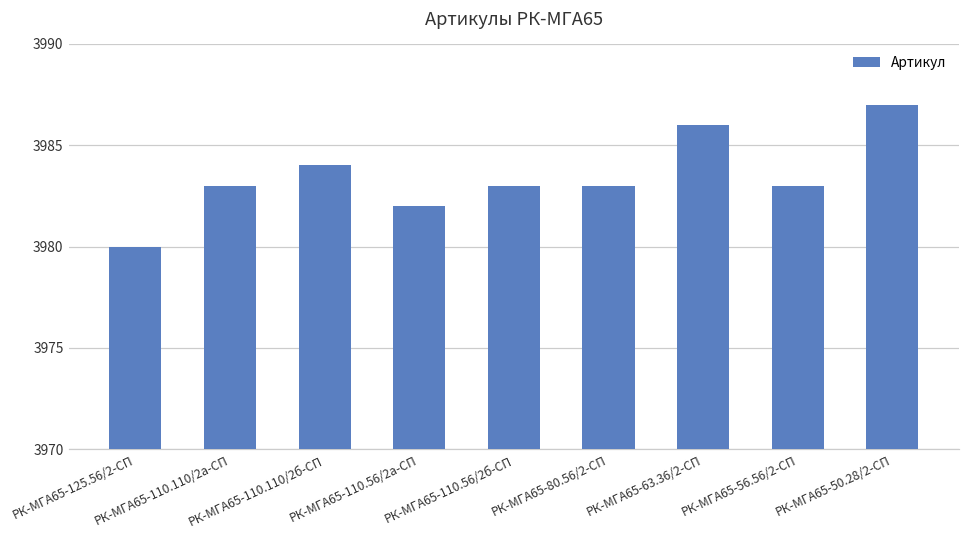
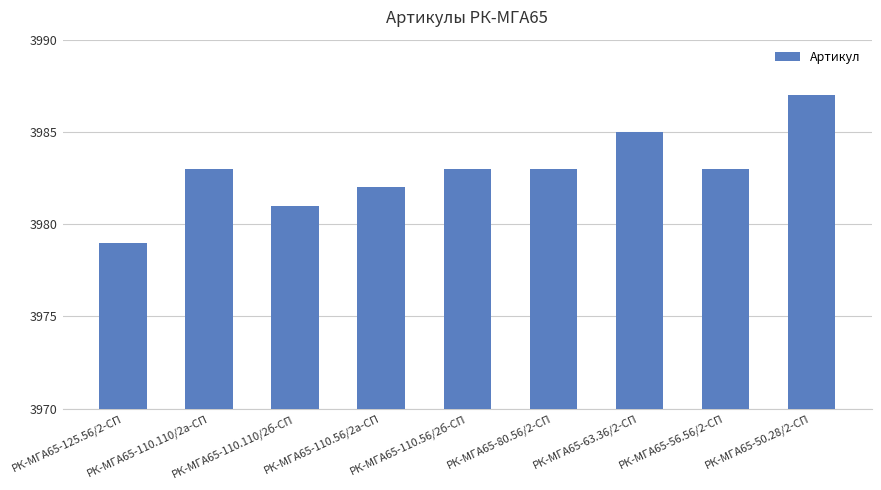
  {
-   "РК-МГА65-125.56/2-СП": 3980,
+   "РК-МГА65-125.56/2-СП": 3979,
    "РК-МГА65-110.110/2а-СП": 3983,
-   "РК-МГА65-110.110/2б-СП": 3984,
+   "РК-МГА65-110.110/2б-СП": 3981,
    "РК-МГА65-110.56/2а-СП": 3982,
    "РК-МГА65-110.56/2б-СП": 3983,
    "РК-МГА65-80.56/2-СП": 3983,
-   "РК-МГА65-63.36/2-СП": 3986,
+   "РК-МГА65-63.36/2-СП": 3985,
    "РК-МГА65-56.56/2-СП": 3983,
    "РК-МГА65-50.28/2-СП": 3987
  }
